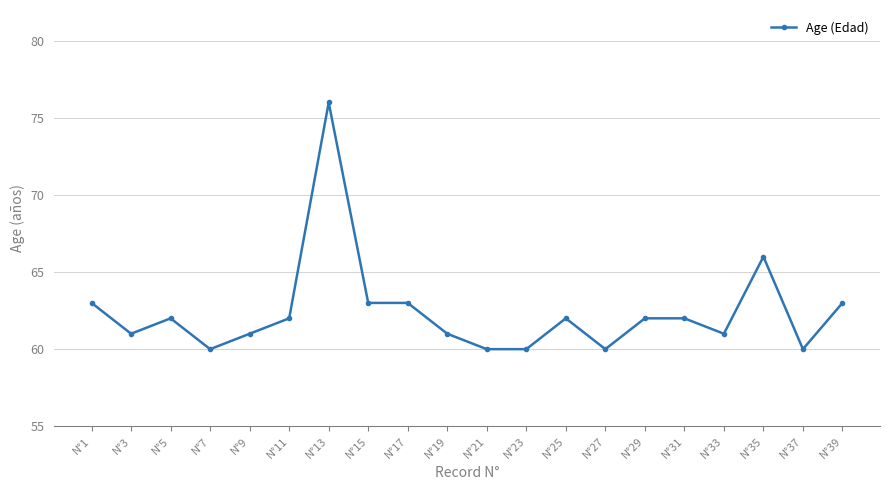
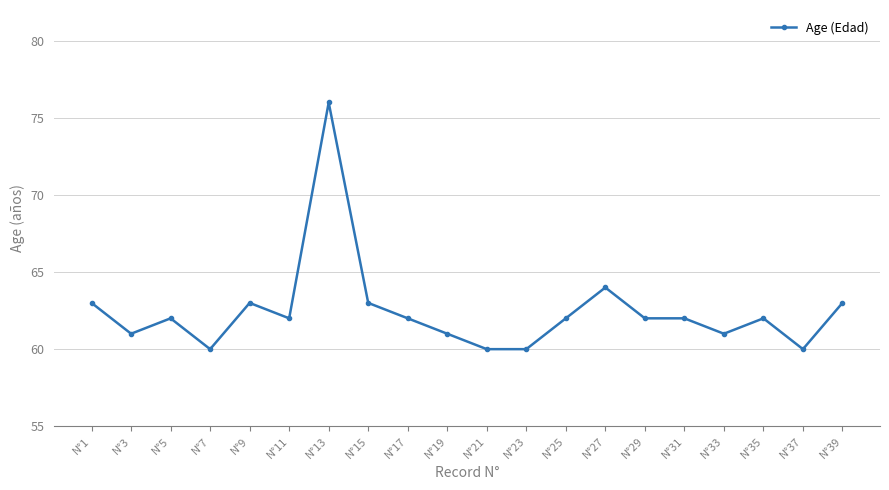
  {
    "N°1": 63,
    "N°3": 61,
    "N°5": 62,
    "N°7": 60,
-   "N°9": 61,
+   "N°9": 63,
    "N°11": 62,
    "N°13": 76,
    "N°15": 63,
-   "N°17": 63,
+   "N°17": 62,
    "N°19": 61,
    "N°21": 60,
    "N°23": 60,
    "N°25": 62,
-   "N°27": 60,
+   "N°27": 64,
    "N°29": 62,
    "N°31": 62,
    "N°33": 61,
-   "N°35": 66,
+   "N°35": 62,
    "N°37": 60,
    "N°39": 63
  }
